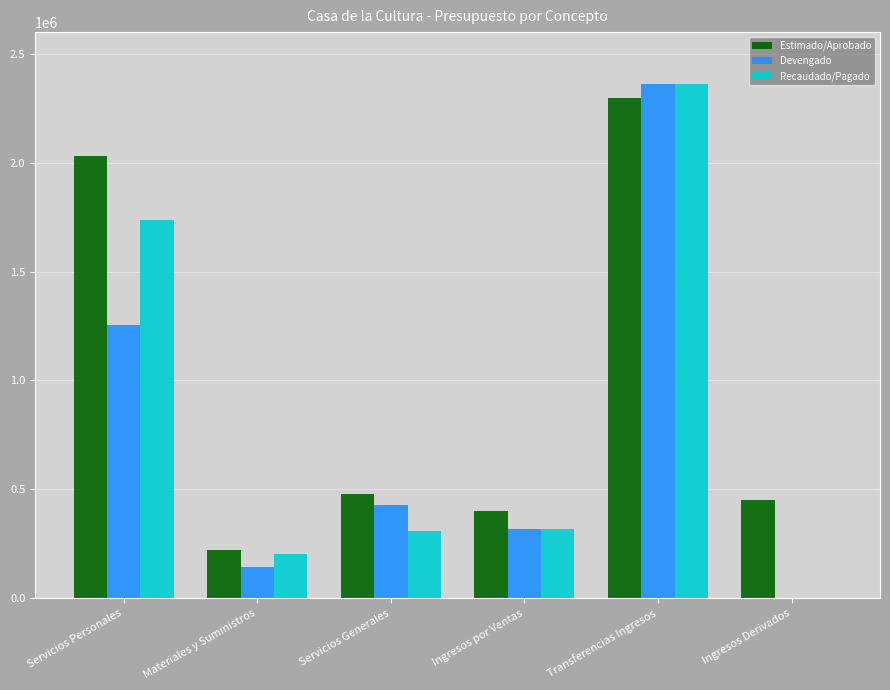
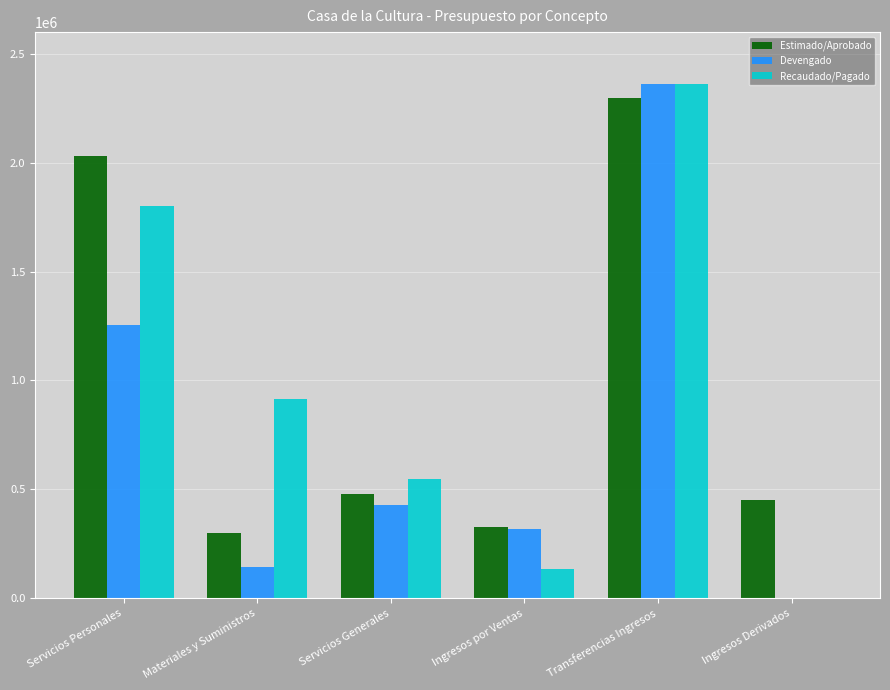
  {
    "Estimado/Aprobado": {
      "Servicios Personales": 2030000,
-     "Materiales y Suministros": 220000,
+     "Materiales y Suministros": 300000,
      "Servicios Generales": 480000,
-     "Ingresos por Ventas": 400000,
+     "Ingresos por Ventas": 330000,
      "Transferencias Ingresos": 2300000,
      "Ingresos Derivados": 450000
    },
    "Devengado": {
      "Servicios Personales": 1250000,
      "Materiales y Suministros": 140000,
      "Servicios Generales": 430000,
      "Ingresos por Ventas": 320000,
      "Transferencias Ingresos": 2360000,
      "Ingresos Derivados": 0
    },
    "Recaudado/Pagado": {
-     "Servicios Personales": 1740000,
-     "Materiales y Suministros": 200000,
-     "Servicios Generales": 310000,
-     "Ingresos por Ventas": 320000,
+     "Servicios Personales": 1800000,
+     "Materiales y Suministros": 910000,
+     "Servicios Generales": 550000,
+     "Ingresos por Ventas": 140000,
      "Transferencias Ingresos": 2360000,
      "Ingresos Derivados": 0
    }
  }
